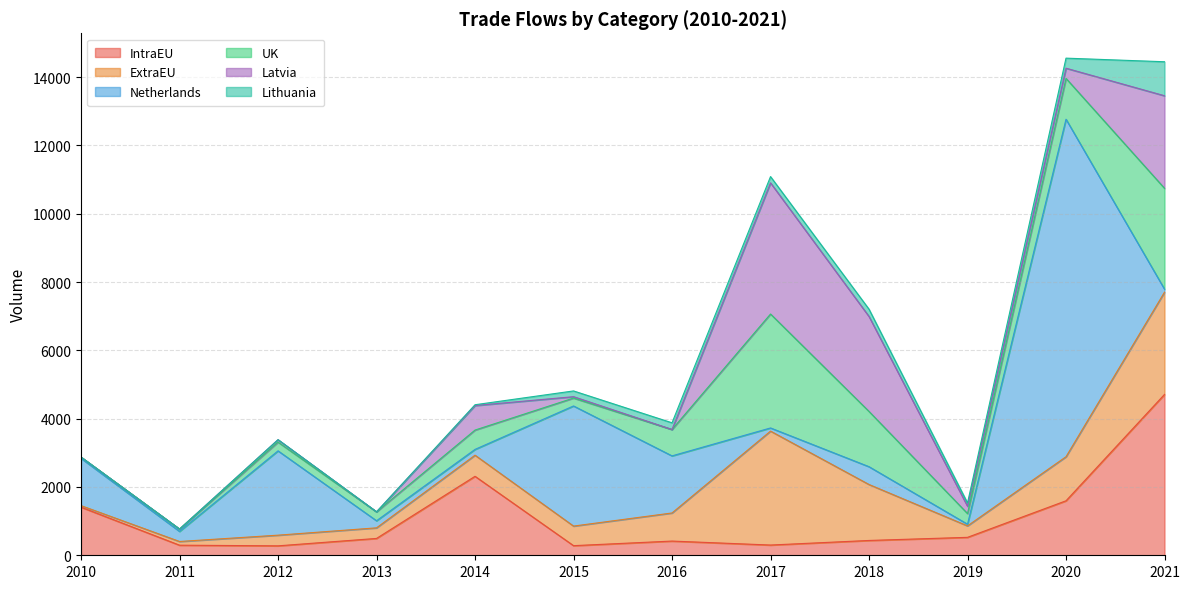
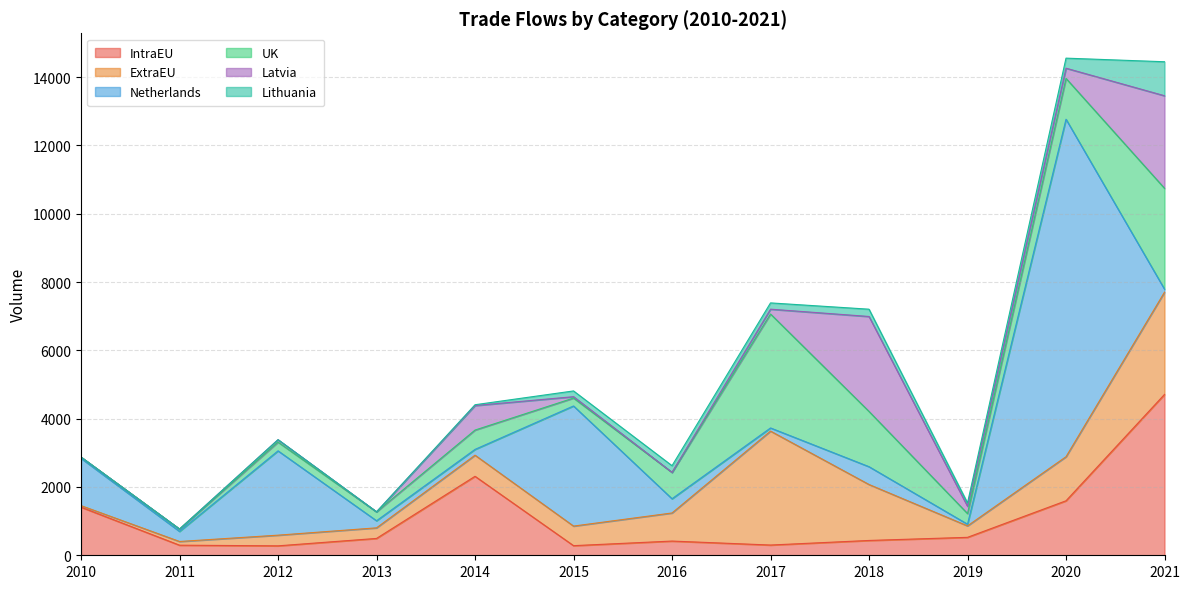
  {
    "Netherlands": {
      "2012": 2500,
      "2013": 200,
      "2014": 200,
      "2015": 3500,
-     "2016": 1700,
+     "2016": 400,
      "2017": 100,
      "2018": 500,
      "2020": 9900,
      "2021": 100
    },
    "Latvia": {
-     "2017": 3800,
+     "2017": 100,
      "2018": 2800,
      "2019": 200,
      "2020": 300,
      "2021": 2700
    }
  }
